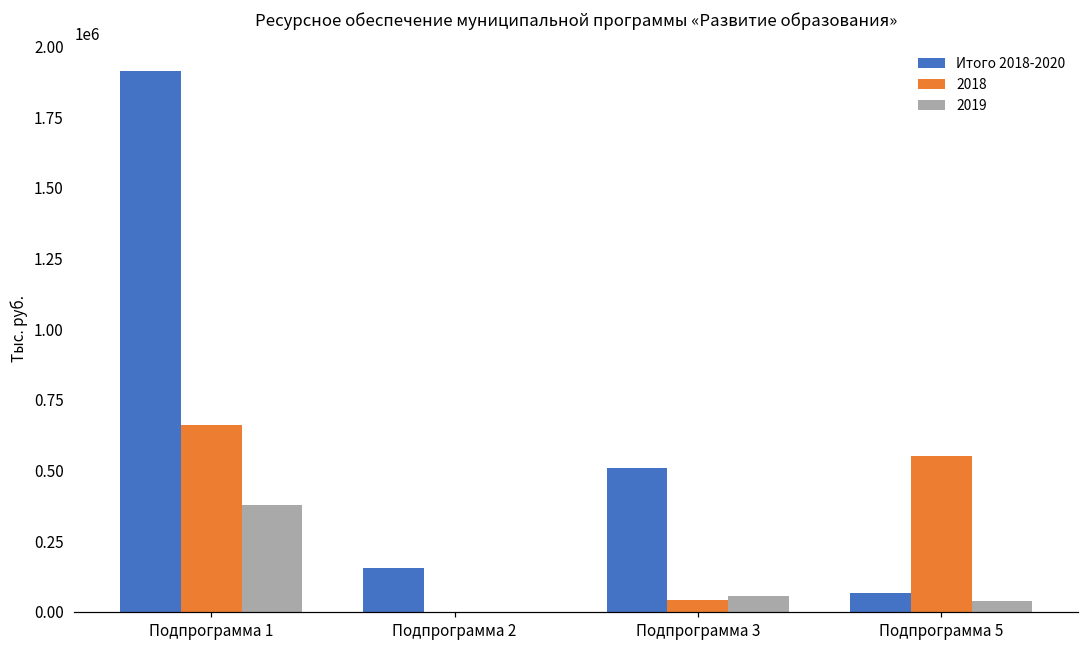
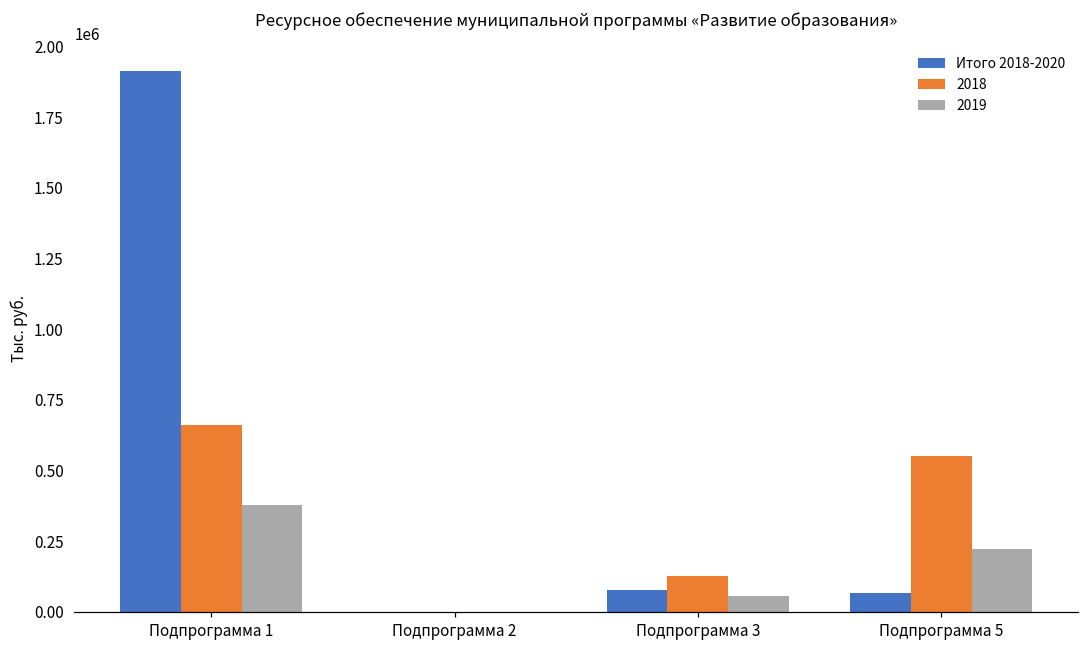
  {
    "Итого 2018-2020": {
      "Подпрограмма 1": 1910000,
-     "Подпрограмма 2": 160000,
-     "Подпрограмма 3": 510000,
+     "Подпрограмма 2": 0,
+     "Подпрограмма 3": 80000,
      "Подпрограмма 5": 70000
    },
    "2018": {
      "Подпрограмма 1": 660000,
-     "Подпрограмма 3": 40000,
+     "Подпрограмма 3": 130000,
      "Подпрограмма 5": 550000
    },
    "2019": {
      "Подпрограмма 1": 380000,
      "Подпрограмма 3": 60000,
-     "Подпрограмма 5": 40000
+     "Подпрограмма 5": 220000
    }
  }
